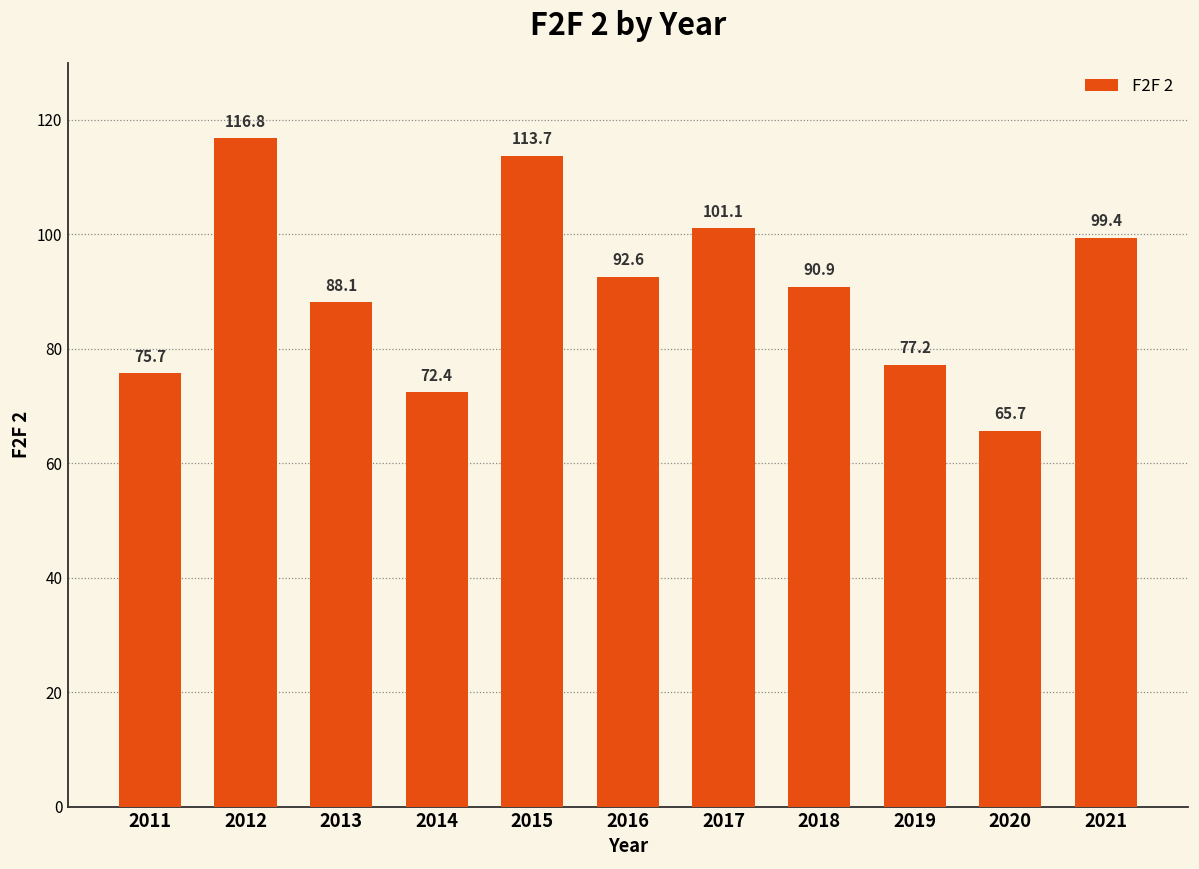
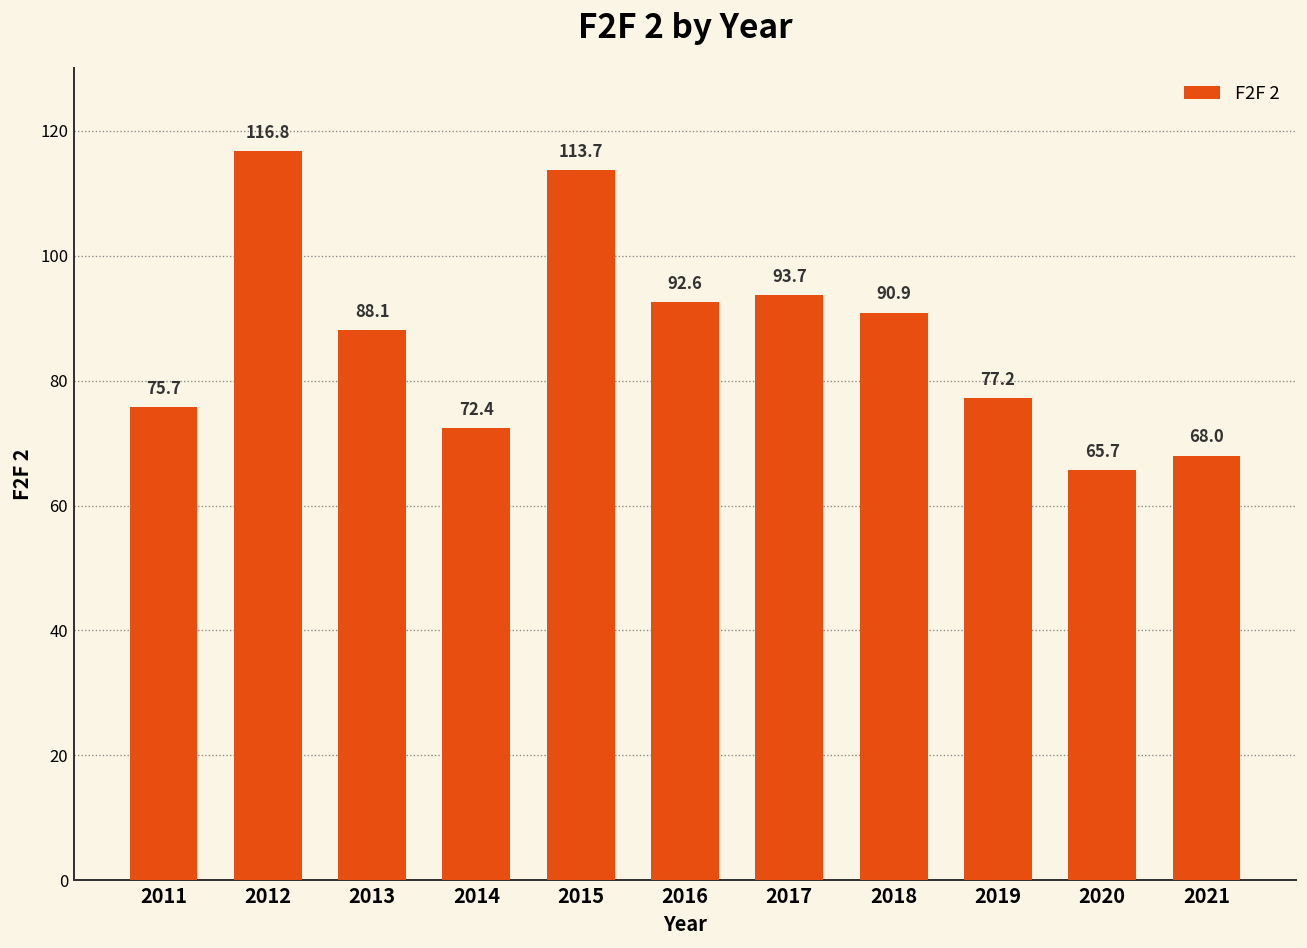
  {
    "2011": 75.7,
    "2012": 116.8,
    "2013": 88.1,
    "2014": 72.4,
    "2015": 113.7,
    "2016": 92.6,
-   "2017": 101.1,
+   "2017": 93.7,
    "2018": 90.9,
    "2019": 77.2,
    "2020": 65.7,
-   "2021": 99.4
+   "2021": 68.0
  }
